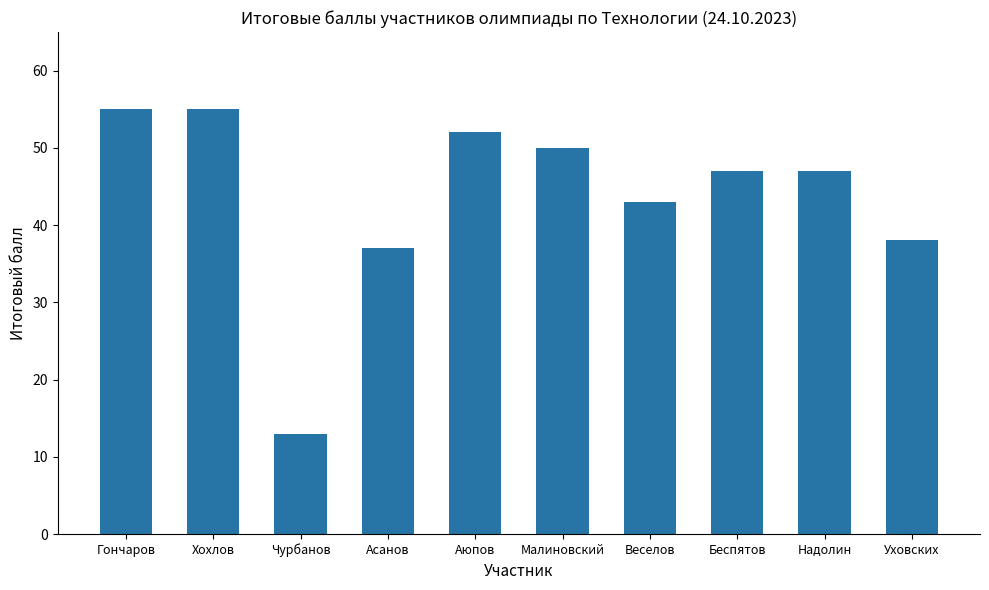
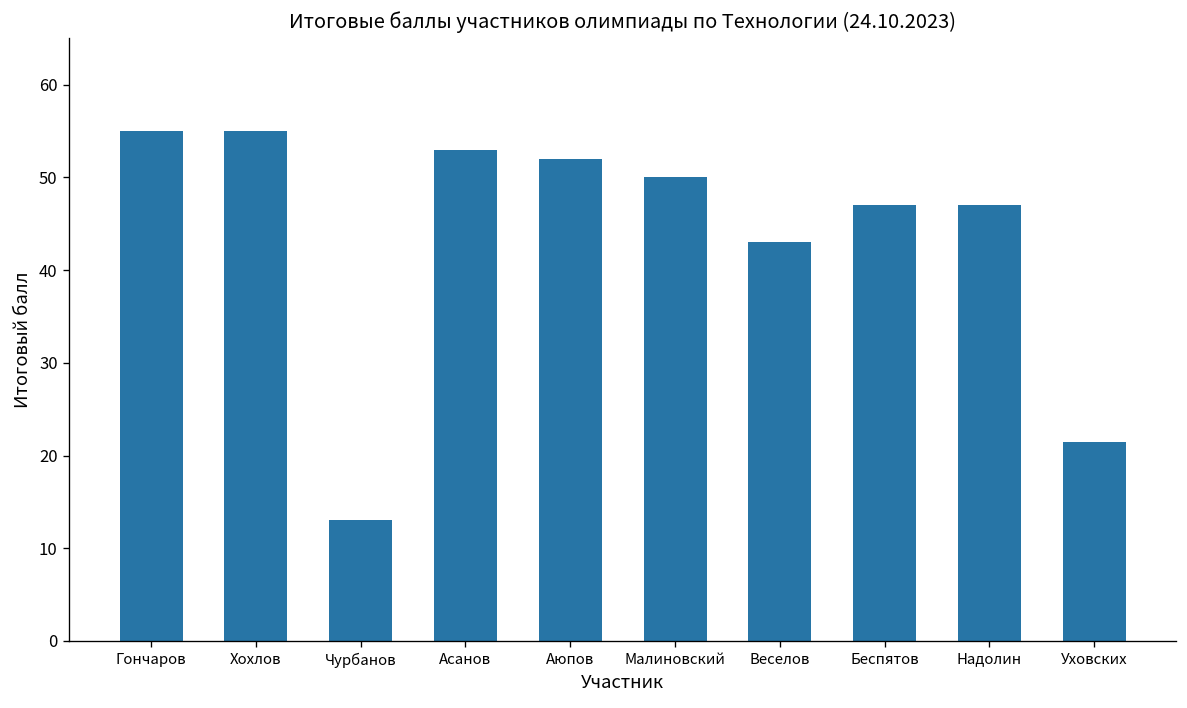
  {
    "Гончаров": 55,
    "Хохлов": 55,
    "Чурбанов": 13,
-   "Асанов": 37,
+   "Асанов": 53,
    "Аюпов": 52,
    "Малиновский": 50,
    "Веселов": 43,
    "Беспятов": 47,
    "Надолин": 47,
-   "Уховских": 38
+   "Уховских": 22
  }
